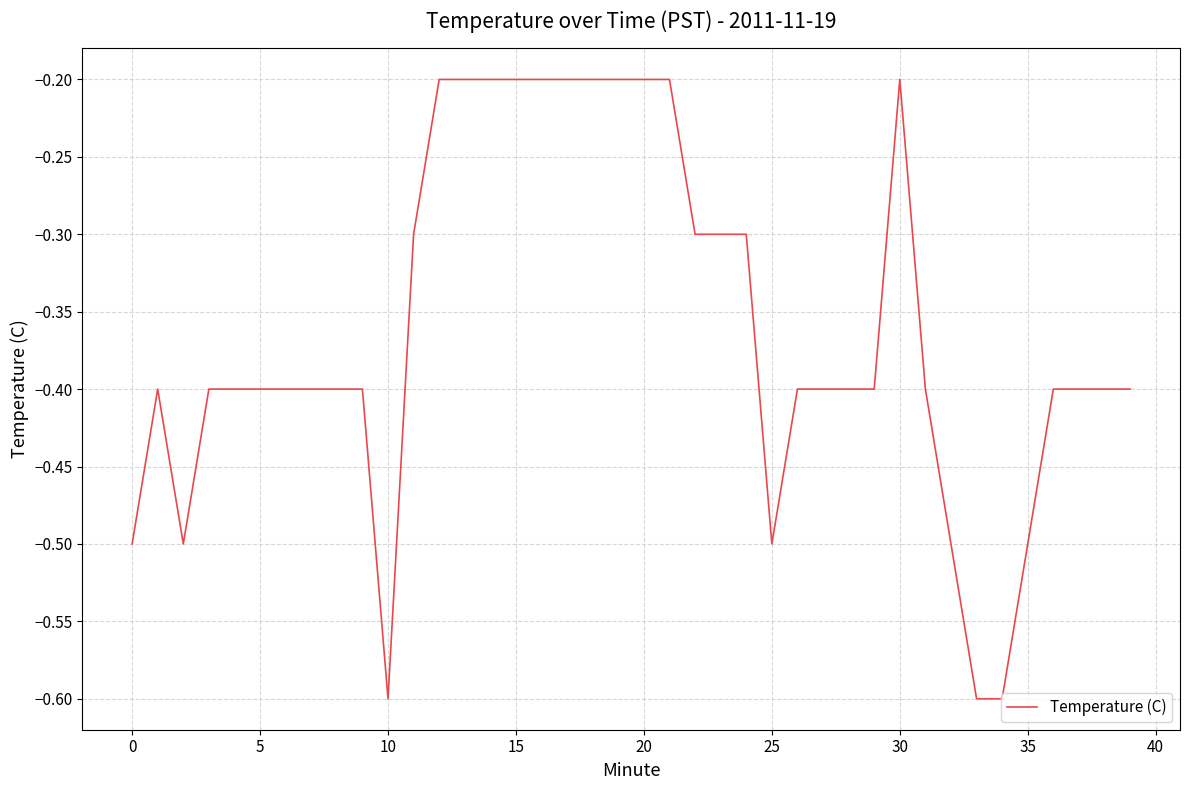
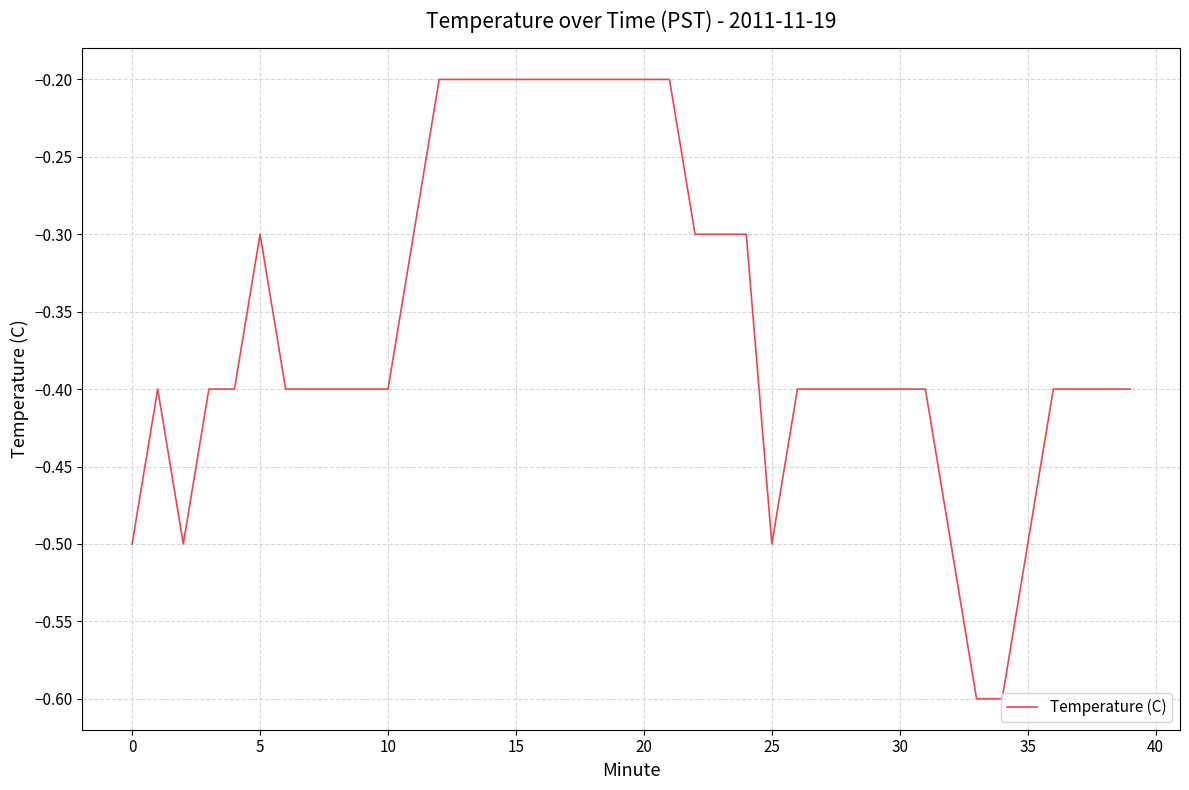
  {
    "0": -0.5,
-   "5": -0.4,
-   "10": -0.6,
+   "5": -0.3,
+   "10": -0.4,
    "15": -0.2,
    "20": -0.2,
    "25": -0.5,
-   "30": -0.2,
+   "30": -0.4,
    "35": -0.5
  }
